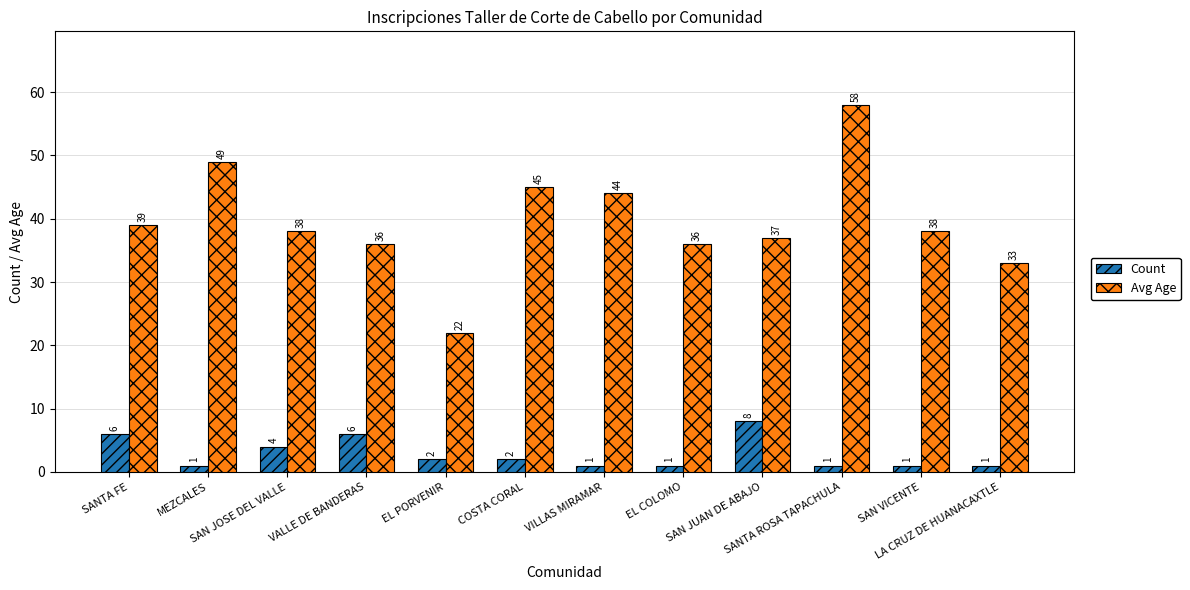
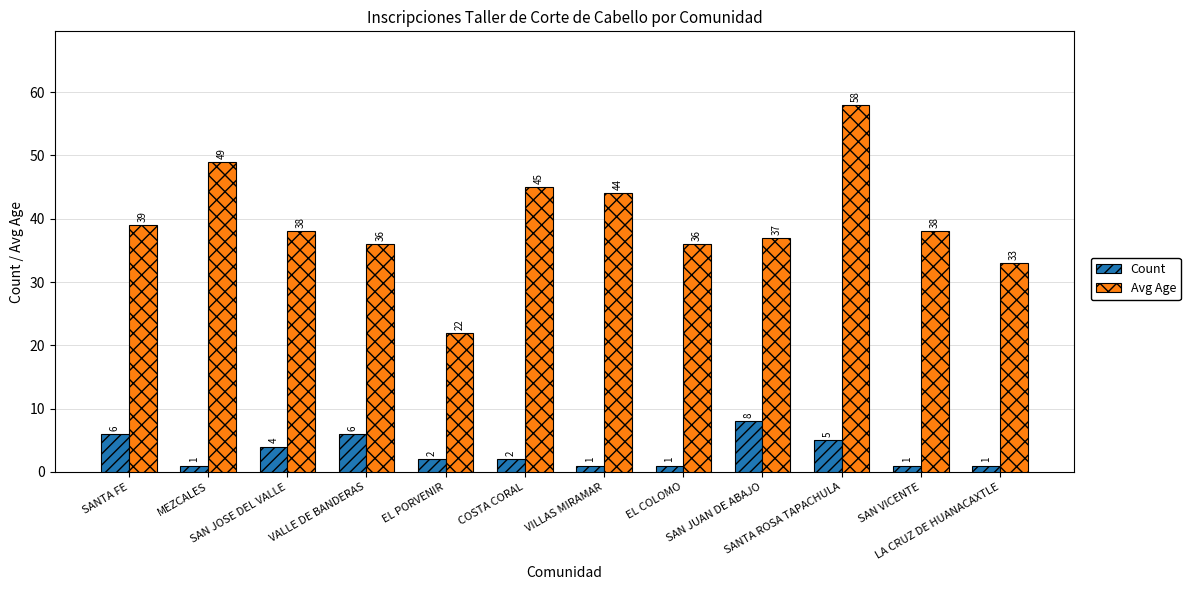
  {
    "Count": {
      "SANTA FE": 6,
      "MEZCALES": 1,
      "SAN JOSE DEL VALLE": 4,
      "VALLE DE BANDERAS": 6,
      "EL PORVENIR": 2,
      "COSTA CORAL": 2,
      "VILLAS MIRAMAR": 1,
      "EL COLOMO": 1,
      "SAN JUAN DE ABAJO": 8,
-     "SANTA ROSA TAPACHULA": 1,
+     "SANTA ROSA TAPACHULA": 5,
      "SAN VICENTE": 1,
      "LA CRUZ DE HUANACAXTLE": 1
    },
    "Avg Age": {
      "SANTA FE": 39,
      "MEZCALES": 49,
      "SAN JOSE DEL VALLE": 38,
      "VALLE DE BANDERAS": 36,
      "EL PORVENIR": 22,
      "COSTA CORAL": 45,
      "VILLAS MIRAMAR": 44,
      "EL COLOMO": 36,
      "SAN JUAN DE ABAJO": 37,
      "SANTA ROSA TAPACHULA": 58,
      "SAN VICENTE": 38,
      "LA CRUZ DE HUANACAXTLE": 33
    }
  }
